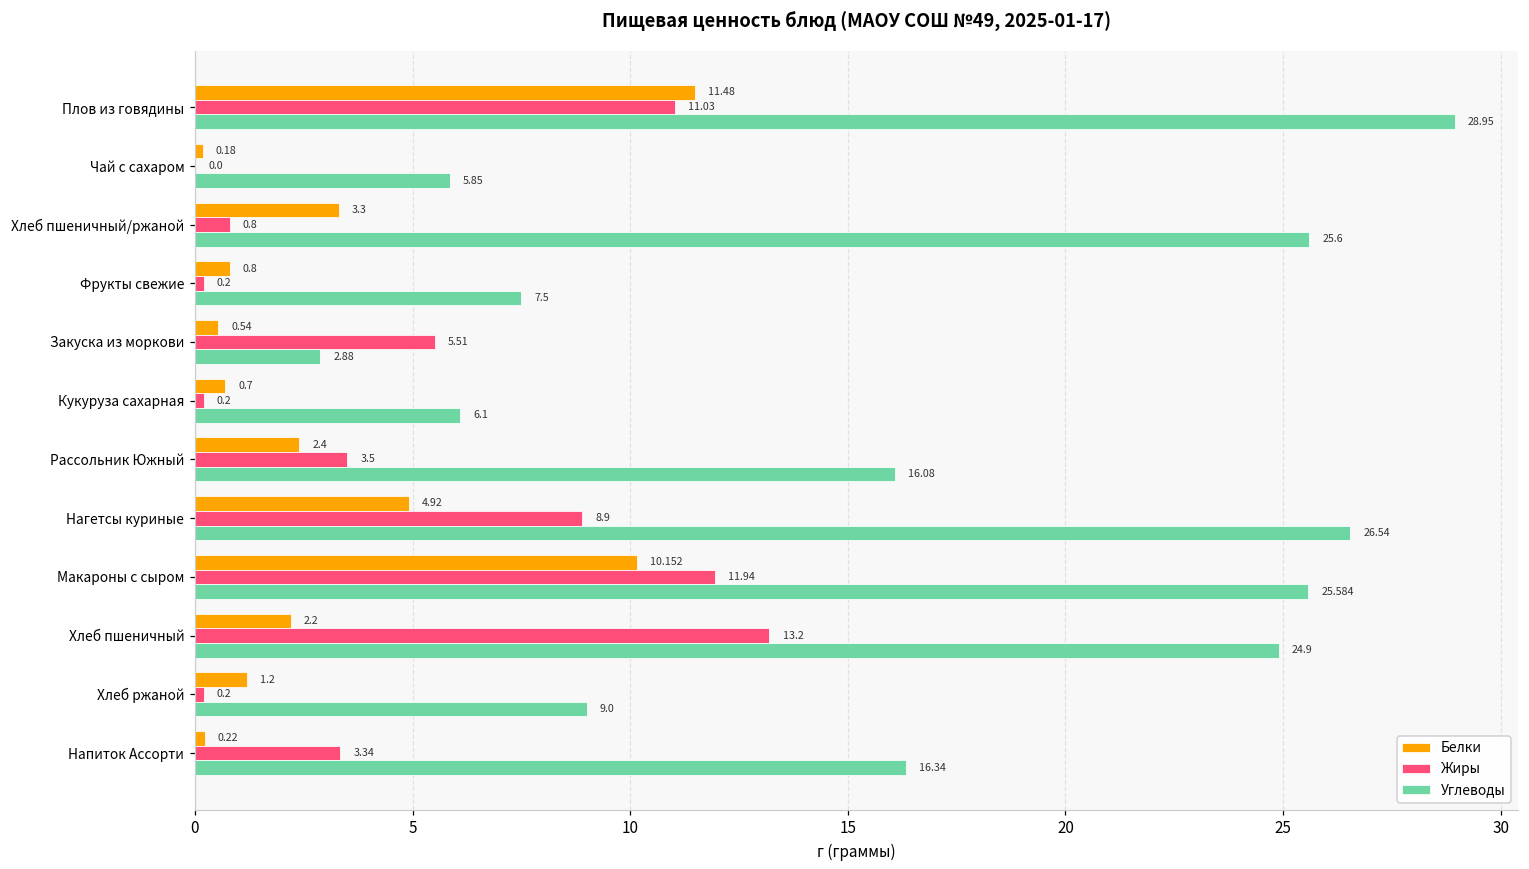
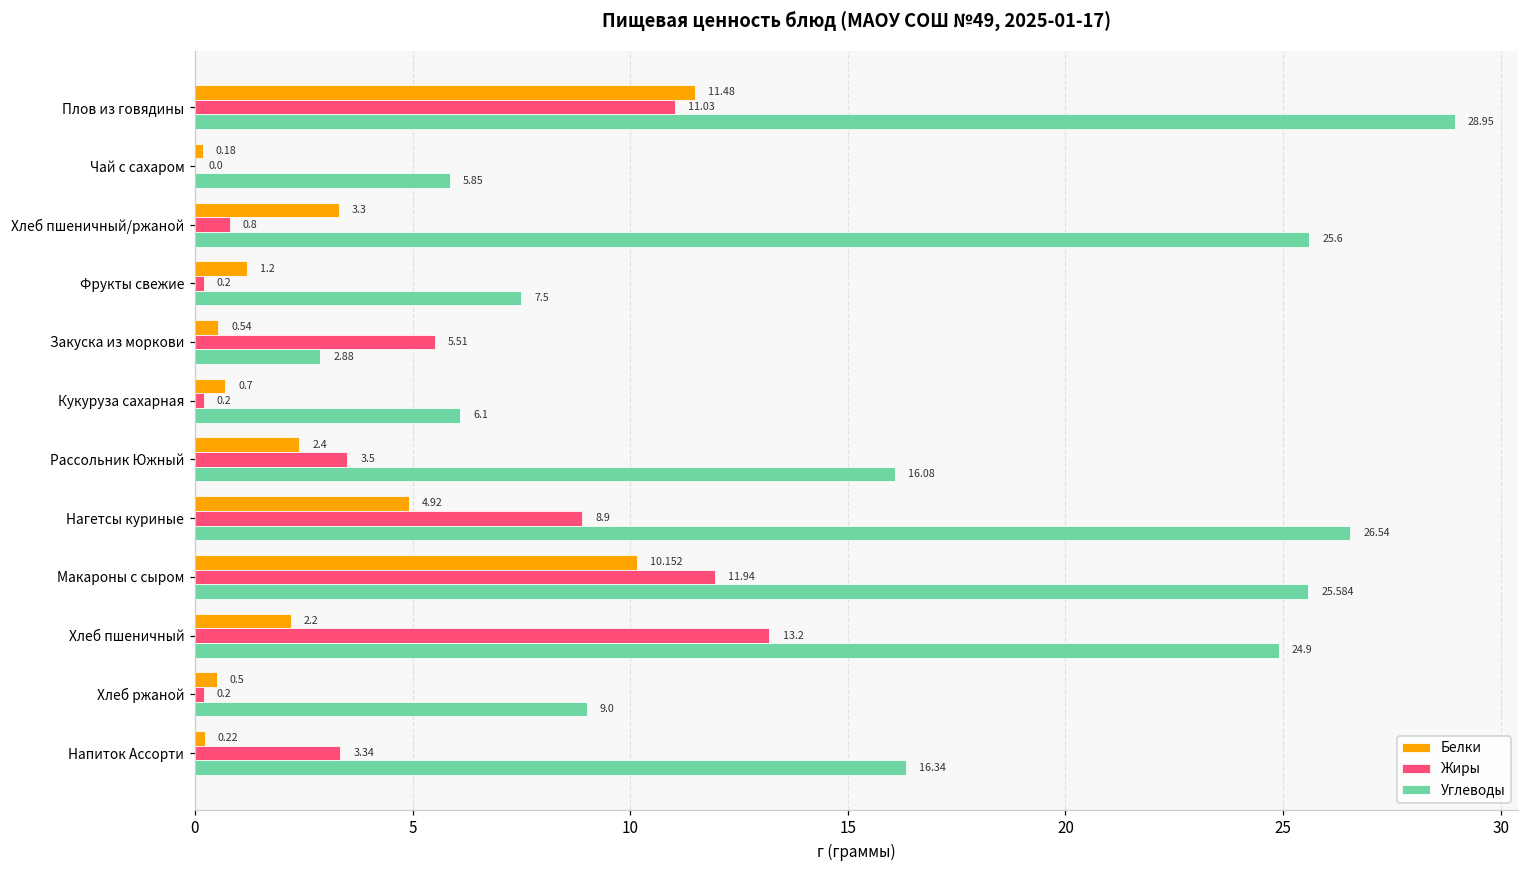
  {
    "Белки": {
      "Плов из говядины": 11.48,
      "Чай с сахаром": 0.18,
      "Хлеб пшеничный/ржаной": 3.3,
-     "Фрукты свежие": 0.8,
+     "Фрукты свежие": 1.2,
      "Закуска из моркови": 0.54,
      "Кукуруза сахарная": 0.7,
      "Рассольник Южный": 2.4,
      "Нагетсы куриные": 4.92,
      "Макароны с сыром": 10.152,
      "Хлеб пшеничный": 2.2,
-     "Хлеб ржаной": 1.2,
+     "Хлеб ржаной": 0.5,
      "Напиток Ассорти": 0.22
    },
    "Жиры": {
      "Плов из говядины": 11.03,
      "Чай с сахаром": 0.0,
      "Хлеб пшеничный/ржаной": 0.8,
      "Фрукты свежие": 0.2,
      "Закуска из моркови": 5.51,
      "Кукуруза сахарная": 0.2,
      "Рассольник Южный": 3.5,
      "Нагетсы куриные": 8.9,
      "Макароны с сыром": 11.94,
      "Хлеб пшеничный": 13.2,
      "Хлеб ржаной": 0.2,
      "Напиток Ассорти": 3.34
    },
    "Углеводы": {
      "Плов из говядины": 28.95,
      "Чай с сахаром": 5.85,
      "Хлеб пшеничный/ржаной": 25.6,
      "Фрукты свежие": 7.5,
      "Закуска из моркови": 2.88,
      "Кукуруза сахарная": 6.1,
      "Рассольник Южный": 16.08,
      "Нагетсы куриные": 26.54,
      "Макароны с сыром": 25.584,
      "Хлеб пшеничный": 24.9,
      "Хлеб ржаной": 9.0,
      "Напиток Ассорти": 16.34
    }
  }
